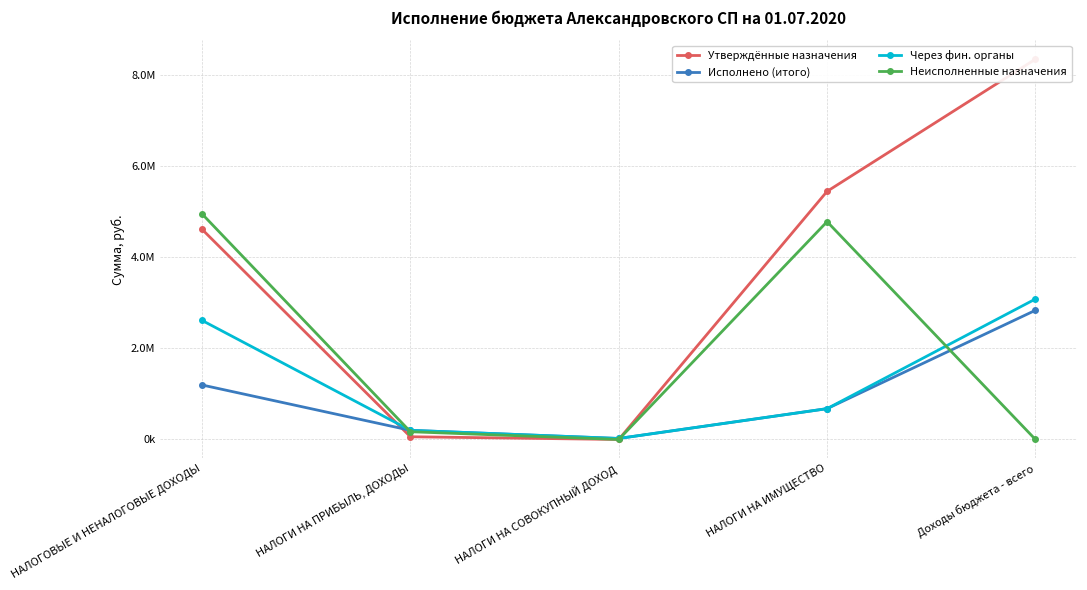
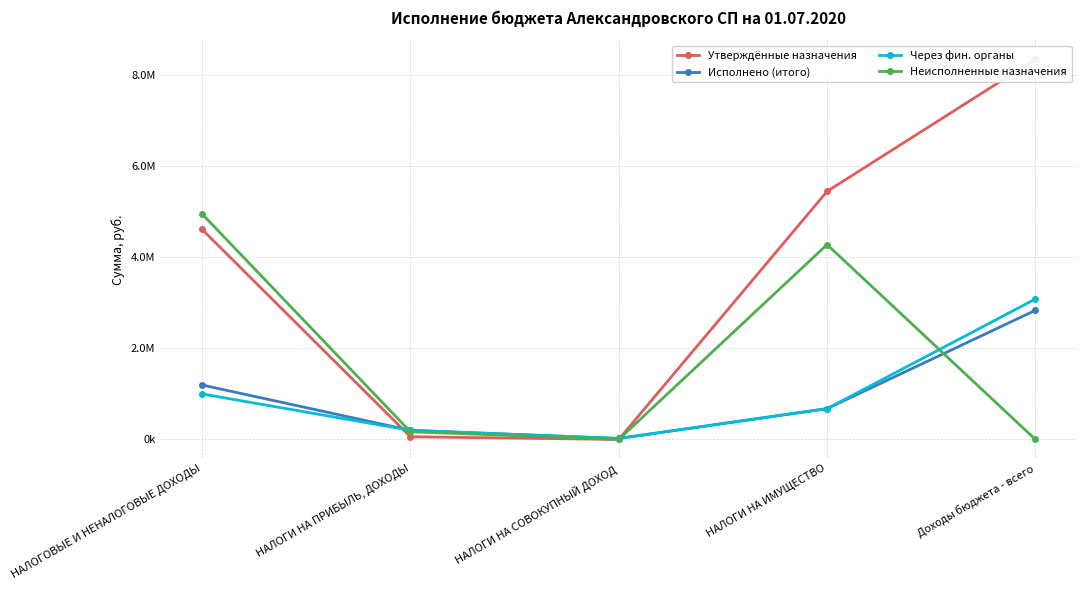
  {
    "Утверждённые назначения": {
      "НАЛОГОВЫЕ И НЕНАЛОГОВЫЕ ДОХОДЫ": 4600000,
      "НАЛОГИ НА ПРИБЫЛЬ, ДОХОДЫ": 100000,
      "НАЛОГИ НА ИМУЩЕСТВО": 5400000
    },
    "Исполнено (итого)": {
      "НАЛОГОВЫЕ И НЕНАЛОГОВЫЕ ДОХОДЫ": 1200000,
      "Доходы бюджета - всего": 2800000
    },
    "Через фин. органы": {
-     "НАЛОГОВЫЕ И НЕНАЛОГОВЫЕ ДОХОДЫ": 2600000,
+     "НАЛОГОВЫЕ И НЕНАЛОГОВЫЕ ДОХОДЫ": 1000000,
      "Доходы бюджета - всего": 3100000
    },
    "Неисполненные назначения": {
      "НАЛОГОВЫЕ И НЕНАЛОГОВЫЕ ДОХОДЫ": 5000000,
-     "НАЛОГИ НА ИМУЩЕСТВО": 4800000,
+     "НАЛОГИ НА ИМУЩЕСТВО": 4300000,
      "Доходы бюджета - всего": 0
    }
  }
